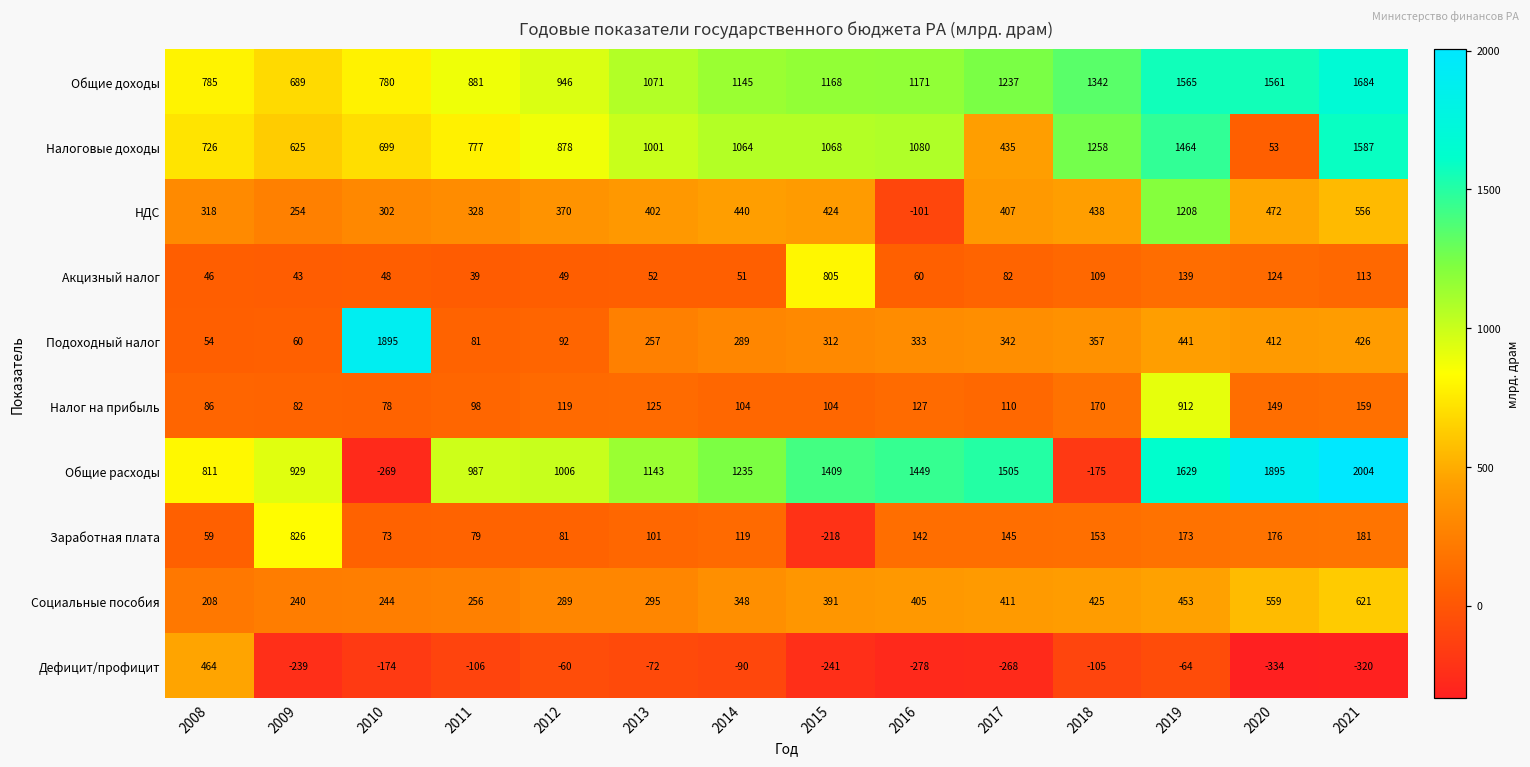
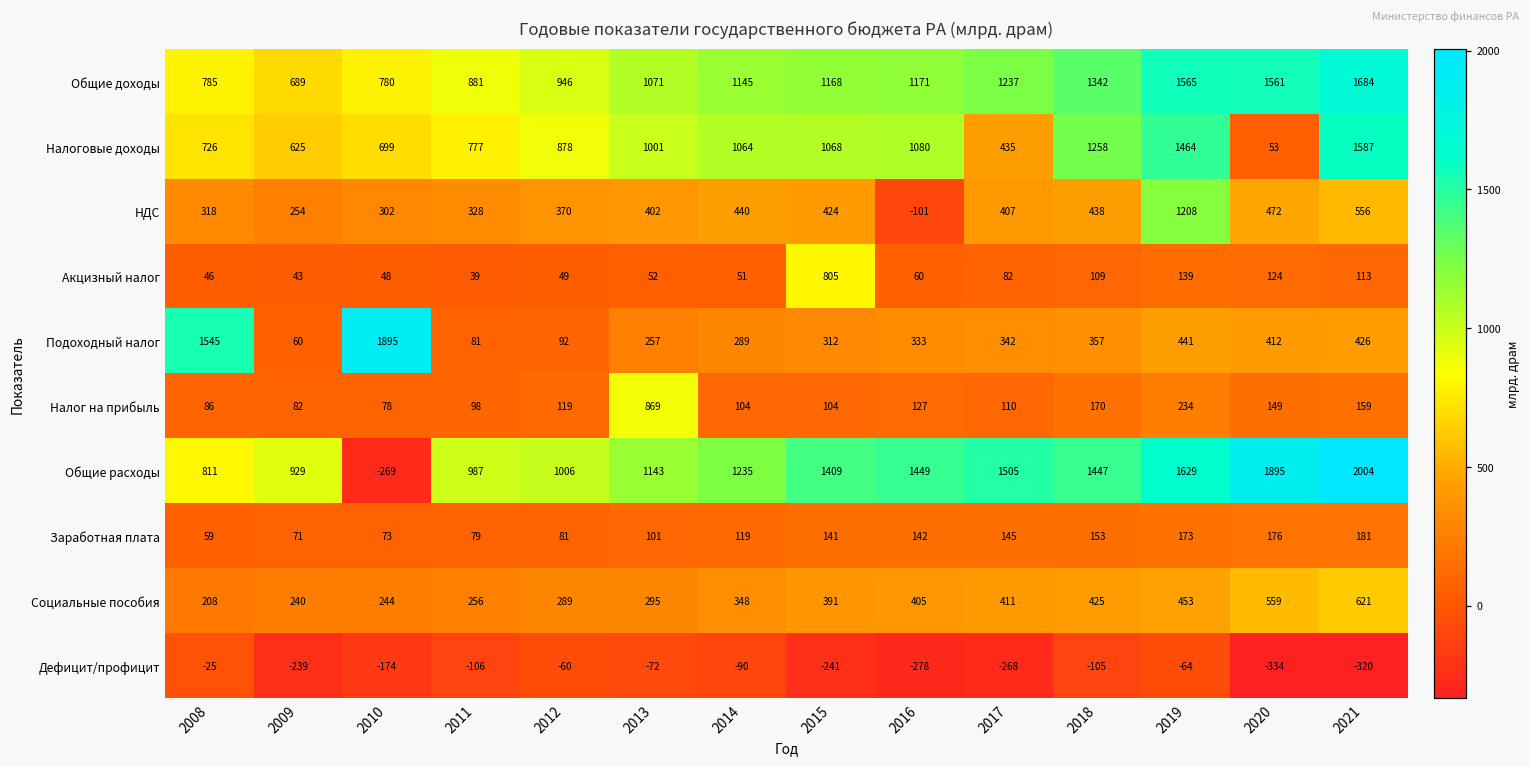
  {
    "Общие доходы": {
      "2008": 785,
      "2009": 689,
      "2010": 780,
      "2011": 881,
      "2012": 946,
      "2013": 1071,
      "2014": 1145,
      "2015": 1168,
      "2016": 1171,
      "2017": 1237,
      "2018": 1342,
      "2019": 1565,
      "2020": 1561,
      "2021": 1684
    },
    "Налоговые доходы": {
      "2008": 726,
      "2009": 625,
      "2010": 699,
      "2011": 777,
      "2012": 878,
      "2013": 1001,
      "2014": 1064,
      "2015": 1068,
      "2016": 1080,
      "2017": 435,
      "2018": 1258,
      "2019": 1464,
      "2020": 53,
      "2021": 1587
    },
    "НДС": {
      "2008": 318,
      "2009": 254,
      "2010": 302,
      "2011": 328,
      "2012": 370,
      "2013": 402,
      "2014": 440,
      "2015": 424,
      "2016": -101,
      "2017": 407,
      "2018": 438,
      "2019": 1208,
      "2020": 472,
      "2021": 556
    },
    "Акцизный налог": {
      "2008": 46,
      "2009": 43,
      "2010": 48,
      "2011": 39,
      "2012": 49,
      "2013": 52,
      "2014": 51,
      "2015": 805,
      "2016": 60,
      "2017": 82,
      "2018": 109,
      "2019": 139,
      "2020": 124,
      "2021": 113
    },
    "Подоходный налог": {
-     "2008": 54,
+     "2008": 1545,
      "2009": 60,
      "2010": 1895,
      "2011": 81,
      "2012": 92,
      "2013": 257,
      "2014": 289,
      "2015": 312,
      "2016": 333,
      "2017": 342,
      "2018": 357,
      "2019": 441,
      "2020": 412,
      "2021": 426
    },
    "Налог на прибыль": {
      "2008": 86,
      "2009": 82,
      "2010": 78,
      "2011": 98,
      "2012": 119,
-     "2013": 125,
+     "2013": 869,
      "2014": 104,
      "2015": 104,
      "2016": 127,
      "2017": 110,
      "2018": 170,
-     "2019": 912,
+     "2019": 234,
      "2020": 149,
      "2021": 159
    },
    "Общие расходы": {
      "2008": 811,
      "2009": 929,
      "2010": -269,
      "2011": 987,
      "2012": 1006,
      "2013": 1143,
      "2014": 1235,
      "2015": 1409,
      "2016": 1449,
      "2017": 1505,
-     "2018": -175,
+     "2018": 1447,
      "2019": 1629,
      "2020": 1895,
      "2021": 2004
    },
    "Заработная плата": {
      "2008": 59,
-     "2009": 826,
+     "2009": 71,
      "2010": 73,
      "2011": 79,
      "2012": 81,
      "2013": 101,
      "2014": 119,
-     "2015": -218,
+     "2015": 141,
      "2016": 142,
      "2017": 145,
      "2018": 153,
      "2019": 173,
      "2020": 176,
      "2021": 181
    },
    "Социальные пособия": {
      "2008": 208,
      "2009": 240,
      "2010": 244,
      "2011": 256,
      "2012": 289,
      "2013": 295,
      "2014": 348,
      "2015": 391,
      "2016": 405,
      "2017": 411,
      "2018": 425,
      "2019": 453,
      "2020": 559,
      "2021": 621
    },
    "Дефицит/профицит": {
-     "2008": 464,
+     "2008": -25,
      "2009": -239,
      "2010": -174,
      "2011": -106,
      "2012": -60,
      "2013": -72,
      "2014": -90,
      "2015": -241,
      "2016": -278,
      "2017": -268,
      "2018": -105,
      "2019": -64,
      "2020": -334,
      "2021": -320
    }
  }
